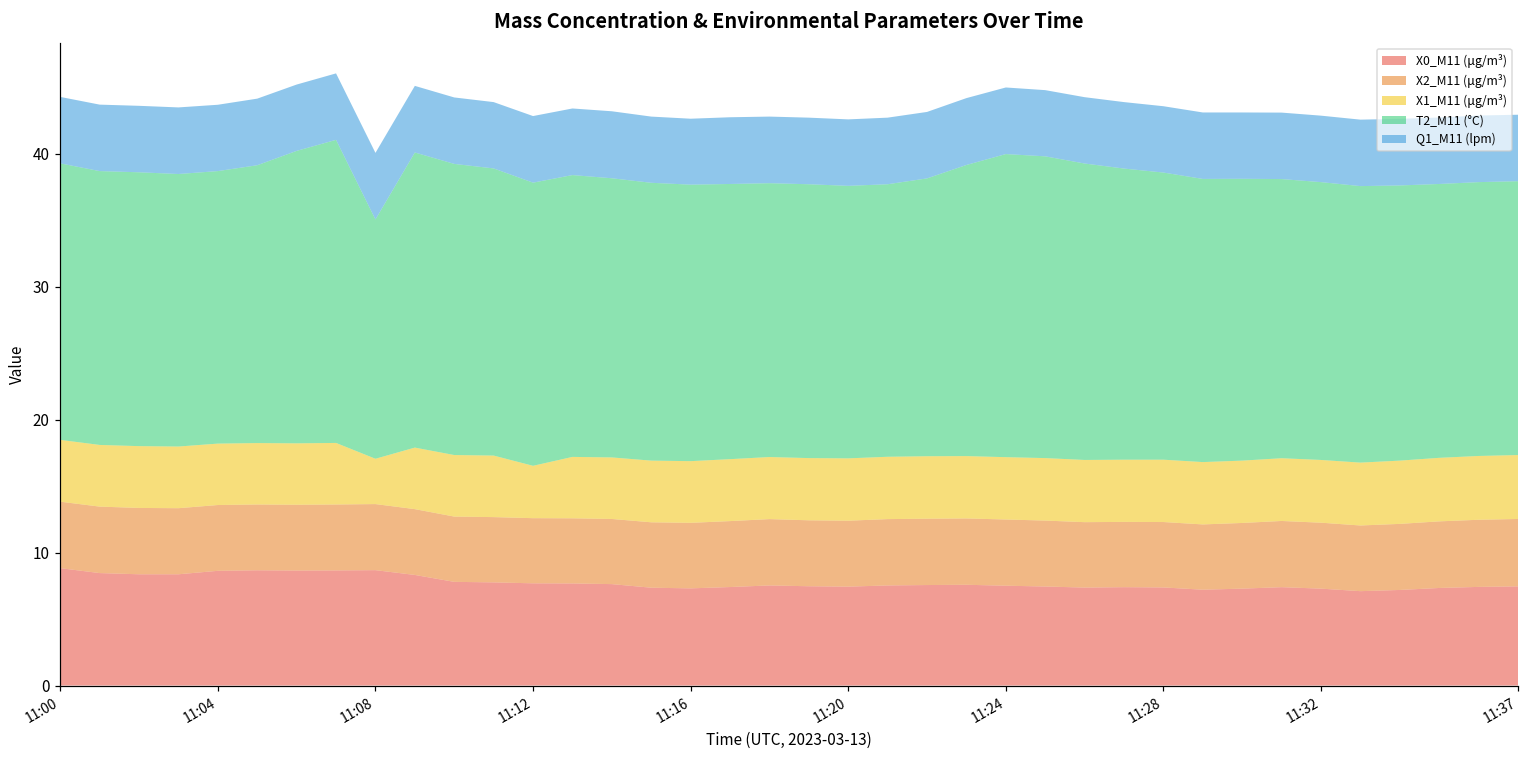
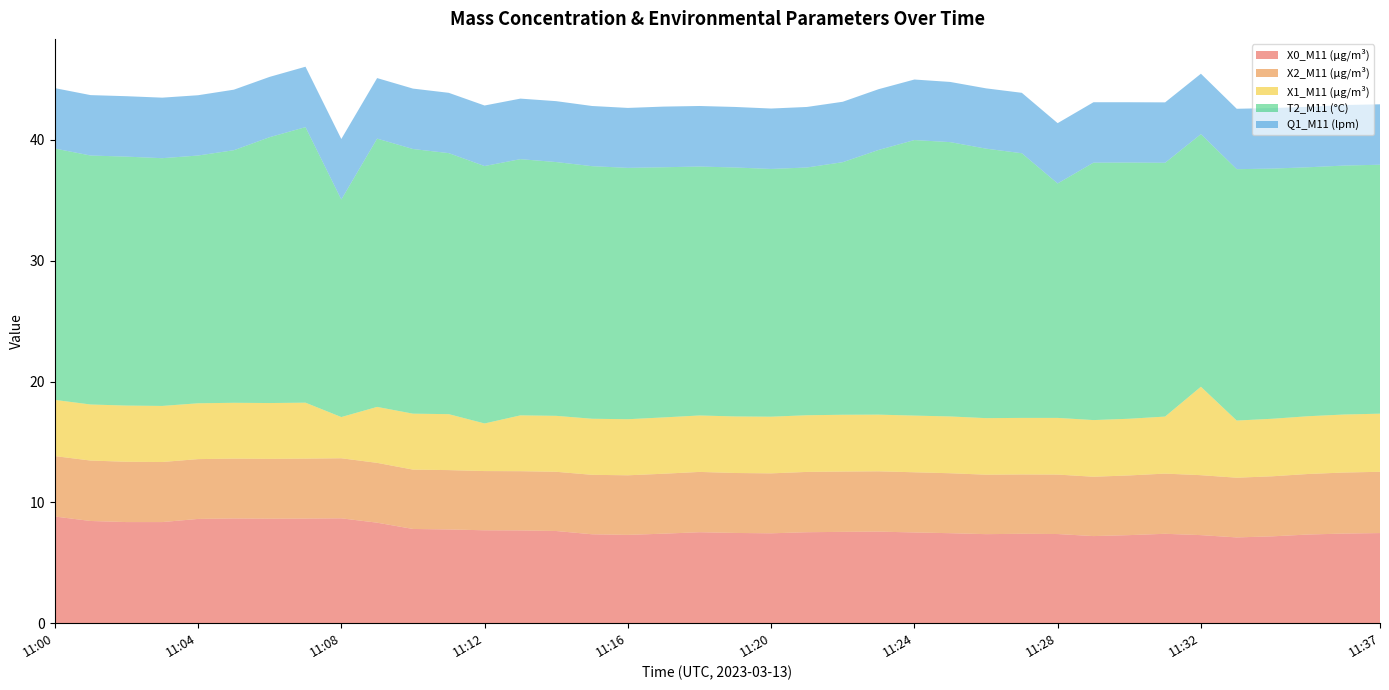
  {
    "X1_M11 (μg/m³)": {
      "11:00": 4.7,
      "11:04": 4.6,
      "11:08": 3.4,
      "11:12": 3.9,
      "11:16": 4.6,
      "11:20": 4.7,
      "11:24": 4.7,
      "11:28": 4.7,
-     "11:32": 4.7,
+     "11:32": 7.3,
      "11:37": 4.8
    },
    "T2_M11 (°C)": {
      "11:00": 20.8,
      "11:04": 20.5,
      "11:08": 18.0,
      "11:12": 21.3,
      "11:16": 20.8,
      "11:20": 20.5,
      "11:24": 22.8,
-     "11:28": 21.6,
+     "11:28": 19.4,
      "11:32": 20.9,
      "11:37": 20.6
    },
    "Q1_M11 (lpm)": {
      "11:00": 5.0,
      "11:04": 5.0,
      "11:08": 5.0,
      "11:12": 5.0,
      "11:16": 5.0,
      "11:20": 5.0,
      "11:24": 5.0,
      "11:28": 5.0,
      "11:32": 5.0,
      "11:37": 5.0
    }
  }
